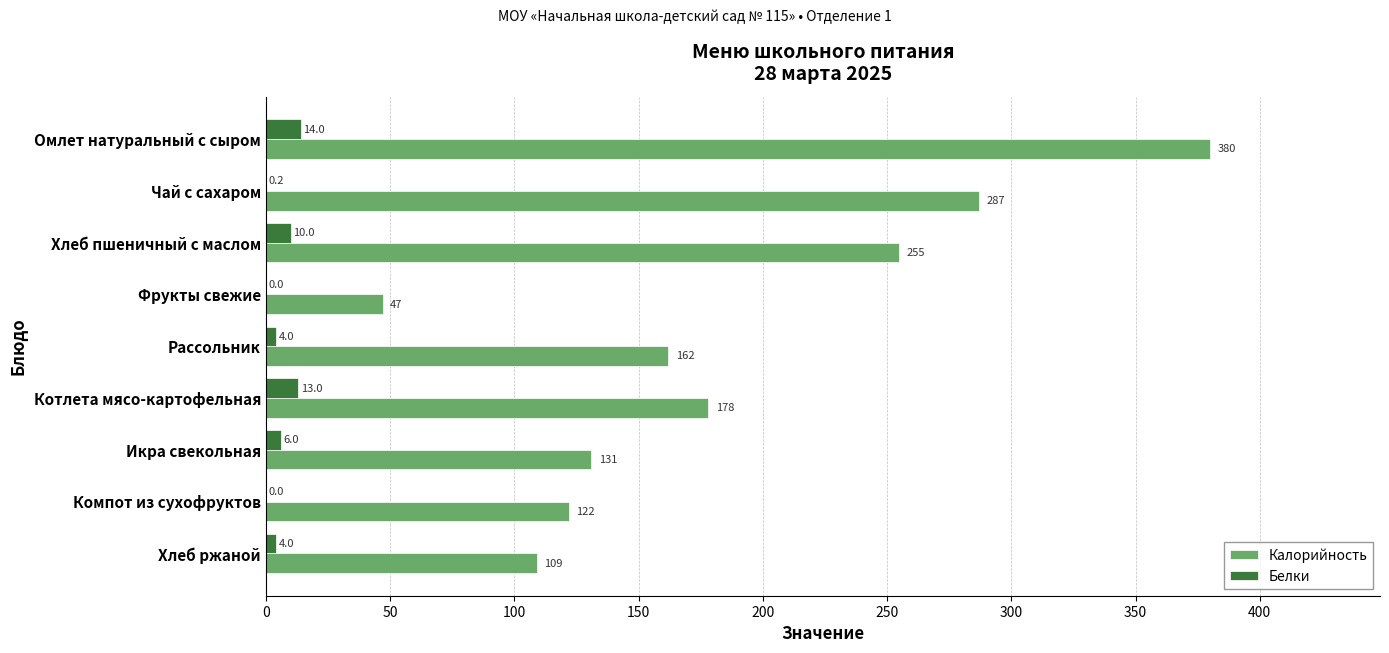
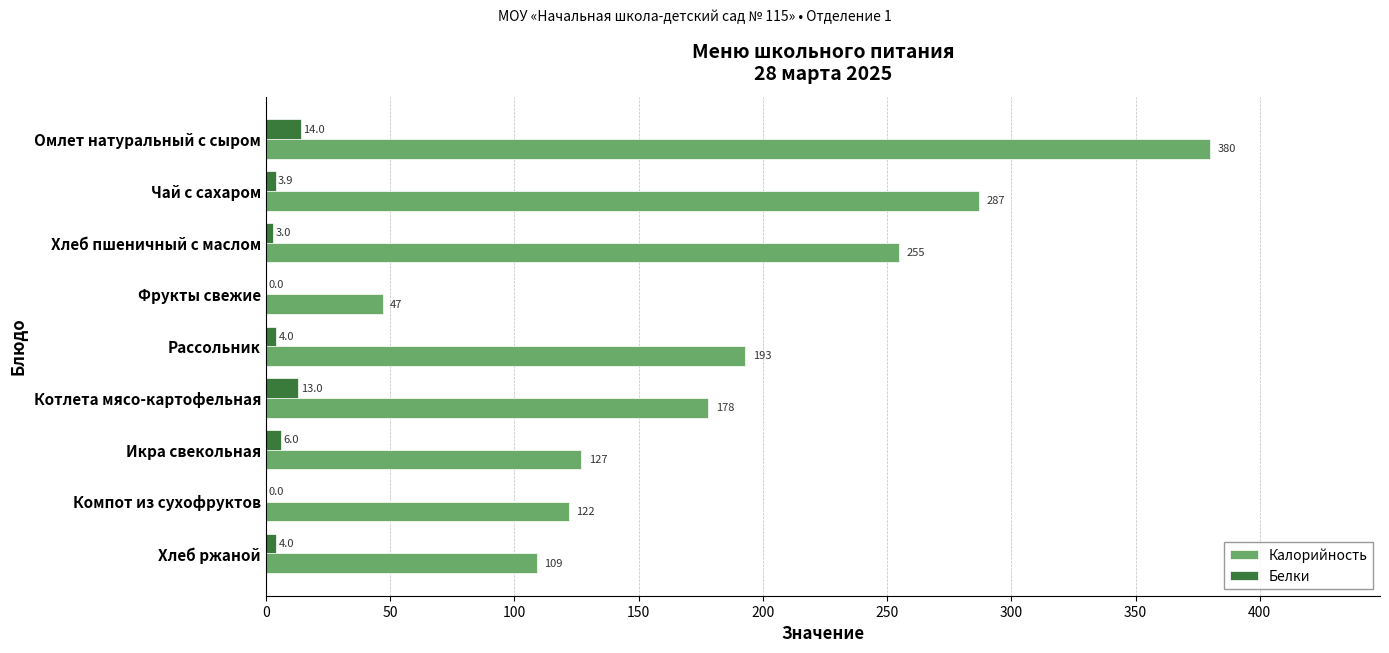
  {
    "Калорийность": {
      "Омлет натуральный с сыром": 380,
      "Чай с сахаром": 287,
      "Хлеб пшеничный с маслом": 255,
      "Фрукты свежие": 47,
-     "Рассольник": 162,
+     "Рассольник": 193,
      "Котлета мясо-картофельная": 178,
-     "Икра свекольная": 131,
+     "Икра свекольная": 127,
      "Компот из сухофруктов": 122,
      "Хлеб ржаной": 109
    },
    "Белки": {
      "Омлет натуральный с сыром": 14.0,
-     "Чай с сахаром": 0.2,
-     "Хлеб пшеничный с маслом": 10.0,
+     "Чай с сахаром": 3.9,
+     "Хлеб пшеничный с маслом": 3.0,
      "Фрукты свежие": 0.0,
      "Рассольник": 4.0,
      "Котлета мясо-картофельная": 13.0,
      "Икра свекольная": 6.0,
      "Компот из сухофруктов": 0.0,
      "Хлеб ржаной": 4.0
    }
  }
